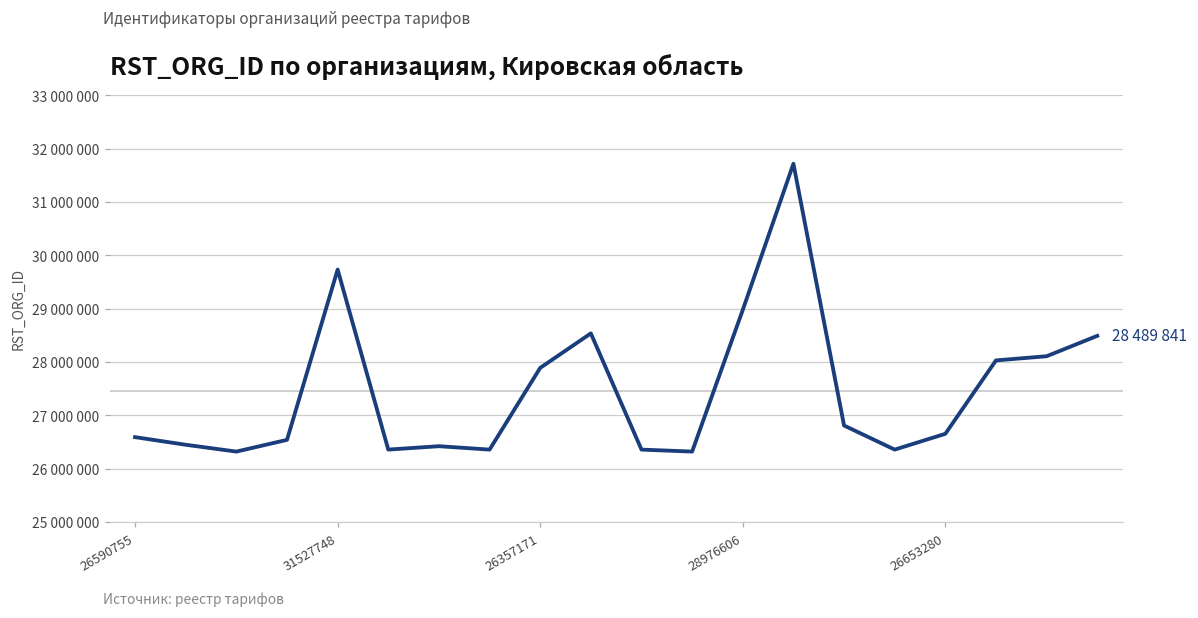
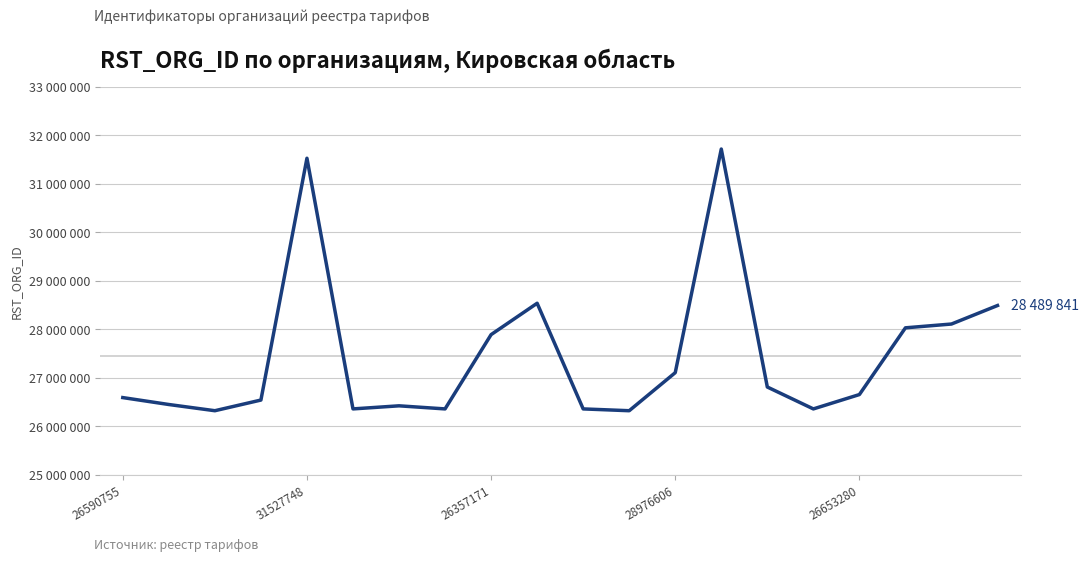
  {
    "26590755": 26600000,
-   "31527748": 29700000,
+   "31527748": 31500000,
    "26357171": 27900000,
-   "28976606": 29000000,
+   "28976606": 27100000,
    "26653280": 26700000
  }
